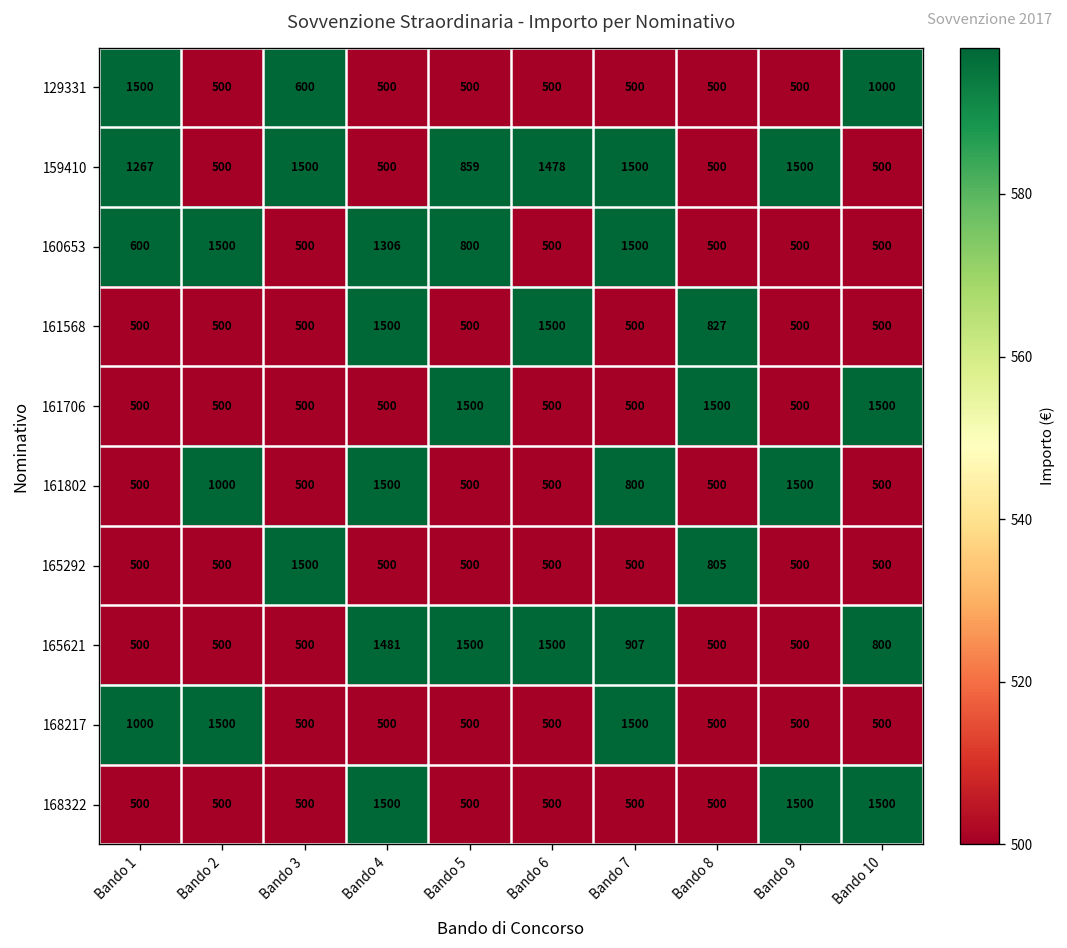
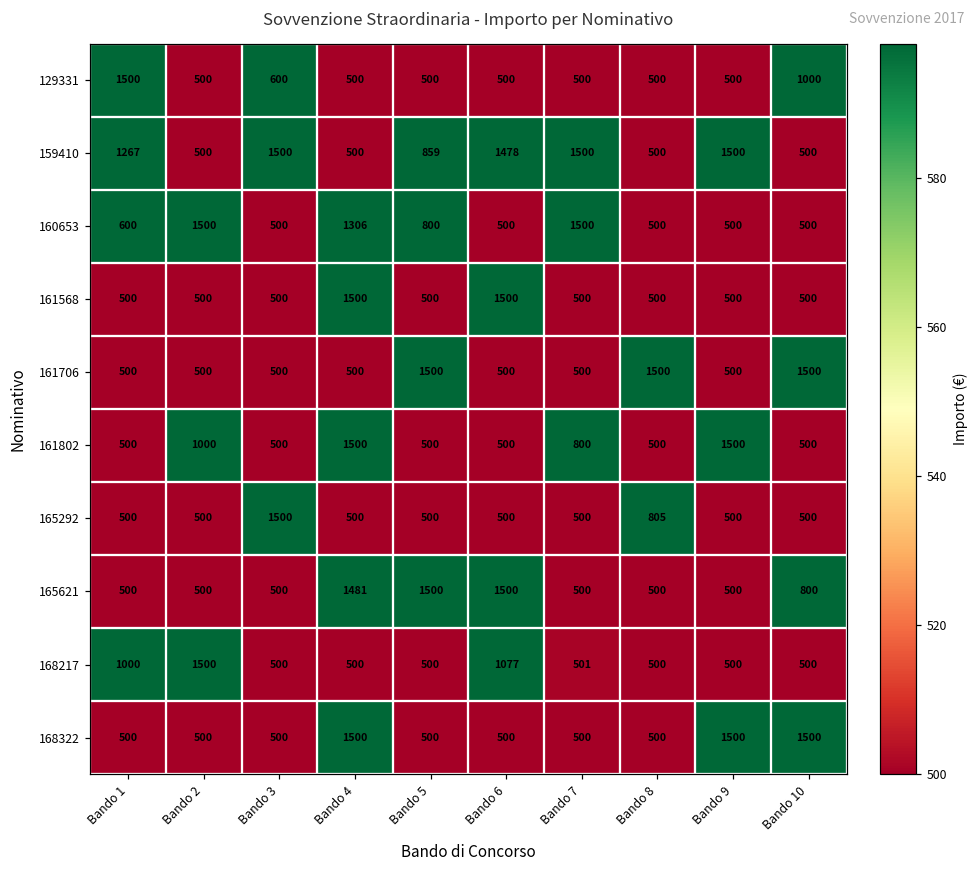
  {
    "129331": {
      "Bando 1": 1500,
      "Bando 2": 500,
      "Bando 3": 600,
      "Bando 4": 500,
      "Bando 5": 500,
      "Bando 6": 500,
      "Bando 7": 500,
      "Bando 8": 500,
      "Bando 9": 500,
      "Bando 10": 1000
    },
    "159410": {
      "Bando 1": 1267,
      "Bando 2": 500,
      "Bando 3": 1500,
      "Bando 4": 500,
      "Bando 5": 859,
      "Bando 6": 1478,
      "Bando 7": 1500,
      "Bando 8": 500,
      "Bando 9": 1500,
      "Bando 10": 500
    },
    "160653": {
      "Bando 1": 600,
      "Bando 2": 1500,
      "Bando 3": 500,
      "Bando 4": 1306,
      "Bando 5": 800,
      "Bando 6": 500,
      "Bando 7": 1500,
      "Bando 8": 500,
      "Bando 9": 500,
      "Bando 10": 500
    },
    "161568": {
      "Bando 1": 500,
      "Bando 2": 500,
      "Bando 3": 500,
      "Bando 4": 1500,
      "Bando 5": 500,
      "Bando 6": 1500,
      "Bando 7": 500,
-     "Bando 8": 827,
+     "Bando 8": 500,
      "Bando 9": 500,
      "Bando 10": 500
    },
    "161706": {
      "Bando 1": 500,
      "Bando 2": 500,
      "Bando 3": 500,
      "Bando 4": 500,
      "Bando 5": 1500,
      "Bando 6": 500,
      "Bando 7": 500,
      "Bando 8": 1500,
      "Bando 9": 500,
      "Bando 10": 1500
    },
    "161802": {
      "Bando 1": 500,
      "Bando 2": 1000,
      "Bando 3": 500,
      "Bando 4": 1500,
      "Bando 5": 500,
      "Bando 6": 500,
      "Bando 7": 800,
      "Bando 8": 500,
      "Bando 9": 1500,
      "Bando 10": 500
    },
    "165292": {
      "Bando 1": 500,
      "Bando 2": 500,
      "Bando 3": 1500,
      "Bando 4": 500,
      "Bando 5": 500,
      "Bando 6": 500,
      "Bando 7": 500,
      "Bando 8": 805,
      "Bando 9": 500,
      "Bando 10": 500
    },
    "165621": {
      "Bando 1": 500,
      "Bando 2": 500,
      "Bando 3": 500,
      "Bando 4": 1481,
      "Bando 5": 1500,
      "Bando 6": 1500,
-     "Bando 7": 907,
+     "Bando 7": 500,
      "Bando 8": 500,
      "Bando 9": 500,
      "Bando 10": 800
    },
    "168217": {
      "Bando 1": 1000,
      "Bando 2": 1500,
      "Bando 3": 500,
      "Bando 4": 500,
      "Bando 5": 500,
-     "Bando 6": 500,
-     "Bando 7": 1500,
+     "Bando 6": 1077,
+     "Bando 7": 501,
      "Bando 8": 500,
      "Bando 9": 500,
      "Bando 10": 500
    },
    "168322": {
      "Bando 1": 500,
      "Bando 2": 500,
      "Bando 3": 500,
      "Bando 4": 1500,
      "Bando 5": 500,
      "Bando 6": 500,
      "Bando 7": 500,
      "Bando 8": 500,
      "Bando 9": 1500,
      "Bando 10": 1500
    }
  }
